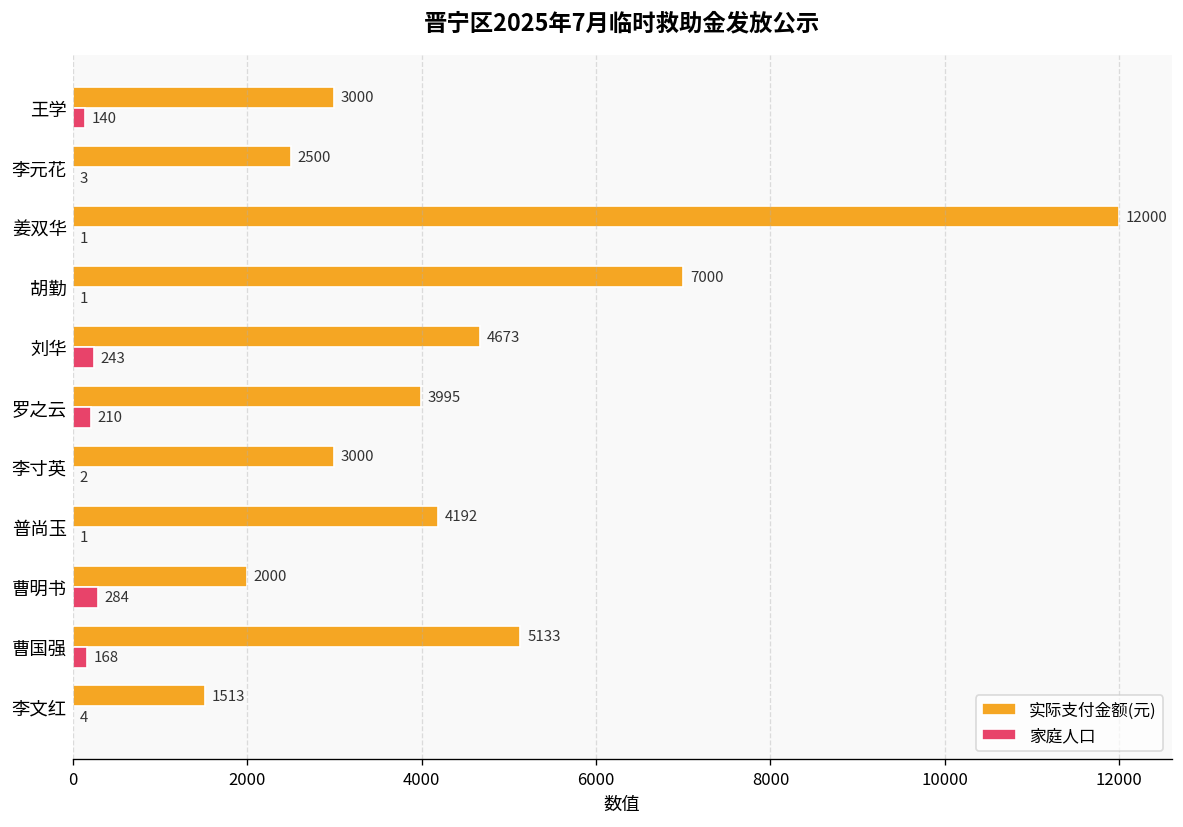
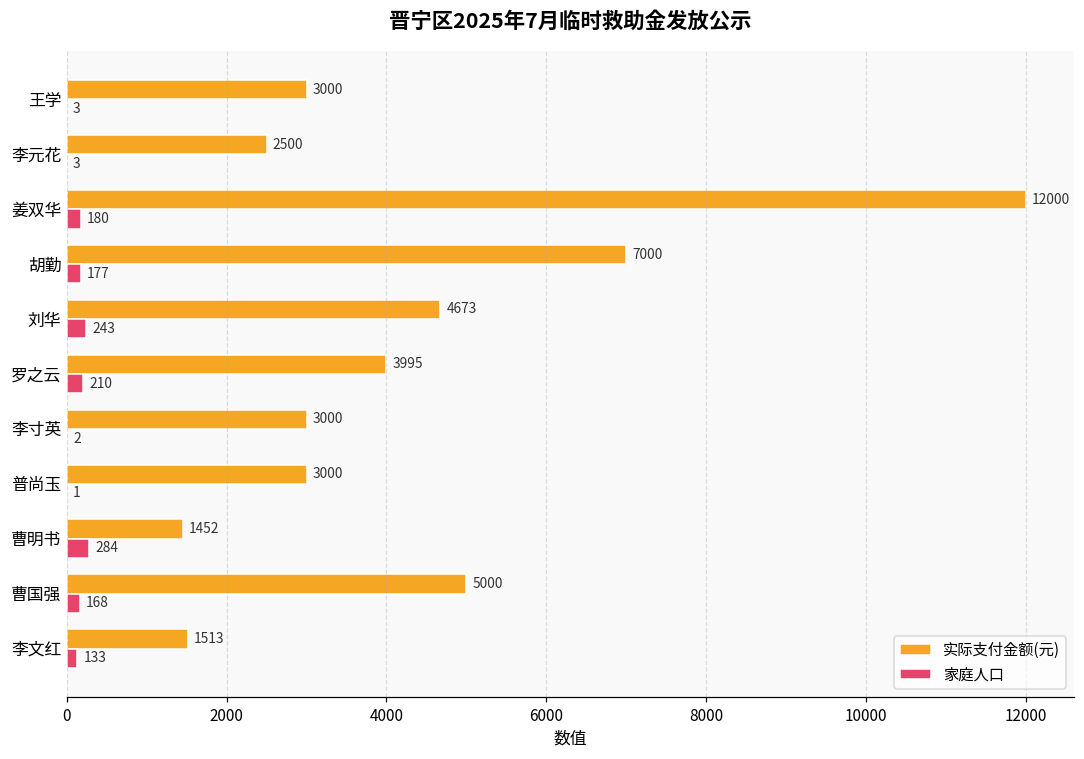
  {
    "实际支付金额(元)": {
      "王学": 3000,
      "李元花": 2500,
      "姜双华": 12000,
      "胡勤": 7000,
      "刘华": 4673,
      "罗之云": 3995,
      "李寸英": 3000,
-     "普尚玉": 4192,
-     "曹明书": 2000,
-     "曹国强": 5133,
+     "普尚玉": 3000,
+     "曹明书": 1452,
+     "曹国强": 5000,
      "李文红": 1513
    },
    "家庭人口": {
-     "王学": 140,
+     "王学": 3,
      "李元花": 3,
-     "姜双华": 1,
-     "胡勤": 1,
+     "姜双华": 180,
+     "胡勤": 177,
      "刘华": 243,
      "罗之云": 210,
      "李寸英": 2,
      "普尚玉": 1,
      "曹明书": 284,
      "曹国强": 168,
-     "李文红": 4
+     "李文红": 133
    }
  }
